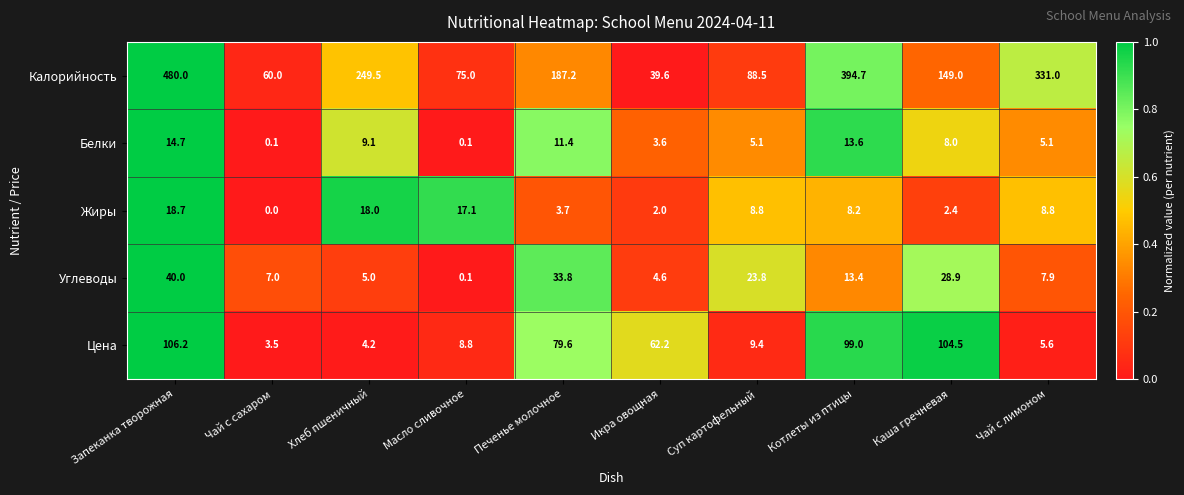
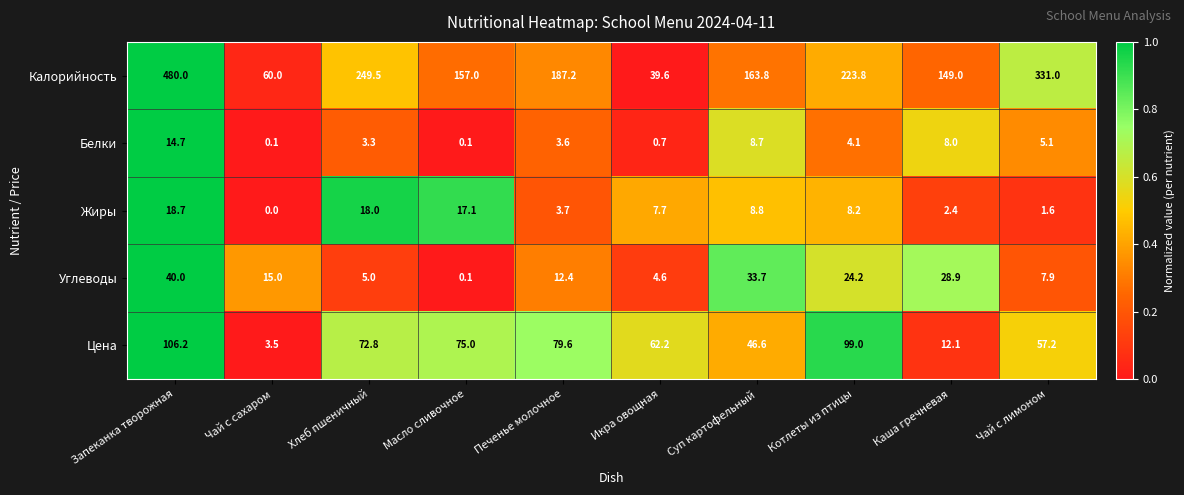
  {
    "Калорийность": {
      "Запеканка творожная": 480.0,
      "Чай с сахаром": 60.0,
      "Хлеб пшеничный": 249.5,
-     "Масло сливочное": 75.0,
+     "Масло сливочное": 157.0,
      "Печенье молочное": 187.2,
      "Икра овощная": 39.6,
-     "Суп картофельный": 88.5,
-     "Котлеты из птицы": 394.7,
+     "Суп картофельный": 163.8,
+     "Котлеты из птицы": 223.8,
      "Каша гречневая": 149.0,
      "Чай с лимоном": 331.0
    },
    "Белки": {
      "Запеканка творожная": 14.7,
      "Чай с сахаром": 0.1,
-     "Хлеб пшеничный": 9.1,
+     "Хлеб пшеничный": 3.3,
      "Масло сливочное": 0.1,
-     "Печенье молочное": 11.4,
-     "Икра овощная": 3.6,
-     "Суп картофельный": 5.1,
-     "Котлеты из птицы": 13.6,
+     "Печенье молочное": 3.6,
+     "Икра овощная": 0.7,
+     "Суп картофельный": 8.7,
+     "Котлеты из птицы": 4.1,
      "Каша гречневая": 8.0,
      "Чай с лимоном": 5.1
    },
    "Жиры": {
      "Запеканка творожная": 18.7,
      "Чай с сахаром": 0.0,
      "Хлеб пшеничный": 18.0,
      "Масло сливочное": 17.1,
      "Печенье молочное": 3.7,
-     "Икра овощная": 2.0,
+     "Икра овощная": 7.7,
      "Суп картофельный": 8.8,
      "Котлеты из птицы": 8.2,
      "Каша гречневая": 2.4,
-     "Чай с лимоном": 8.8
+     "Чай с лимоном": 1.6
    },
    "Углеводы": {
      "Запеканка творожная": 40.0,
-     "Чай с сахаром": 7.0,
+     "Чай с сахаром": 15.0,
      "Хлеб пшеничный": 5.0,
      "Масло сливочное": 0.1,
-     "Печенье молочное": 33.8,
+     "Печенье молочное": 12.4,
      "Икра овощная": 4.6,
-     "Суп картофельный": 23.8,
-     "Котлеты из птицы": 13.4,
+     "Суп картофельный": 33.7,
+     "Котлеты из птицы": 24.2,
      "Каша гречневая": 28.9,
      "Чай с лимоном": 7.9
    },
    "Цена": {
      "Запеканка творожная": 106.2,
      "Чай с сахаром": 3.5,
-     "Хлеб пшеничный": 4.2,
-     "Масло сливочное": 8.8,
+     "Хлеб пшеничный": 72.8,
+     "Масло сливочное": 75.0,
      "Печенье молочное": 79.6,
      "Икра овощная": 62.2,
-     "Суп картофельный": 9.4,
+     "Суп картофельный": 46.6,
      "Котлеты из птицы": 99.0,
-     "Каша гречневая": 104.5,
-     "Чай с лимоном": 5.6
+     "Каша гречневая": 12.1,
+     "Чай с лимоном": 57.2
    }
  }
